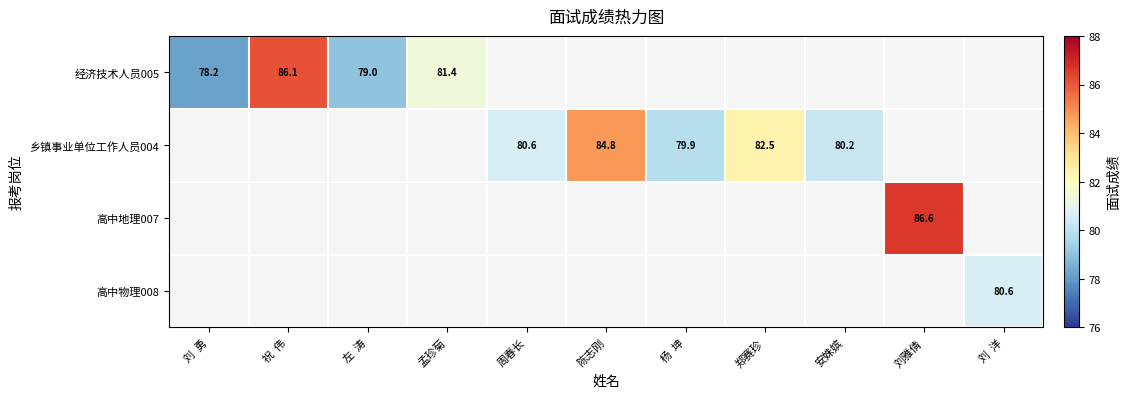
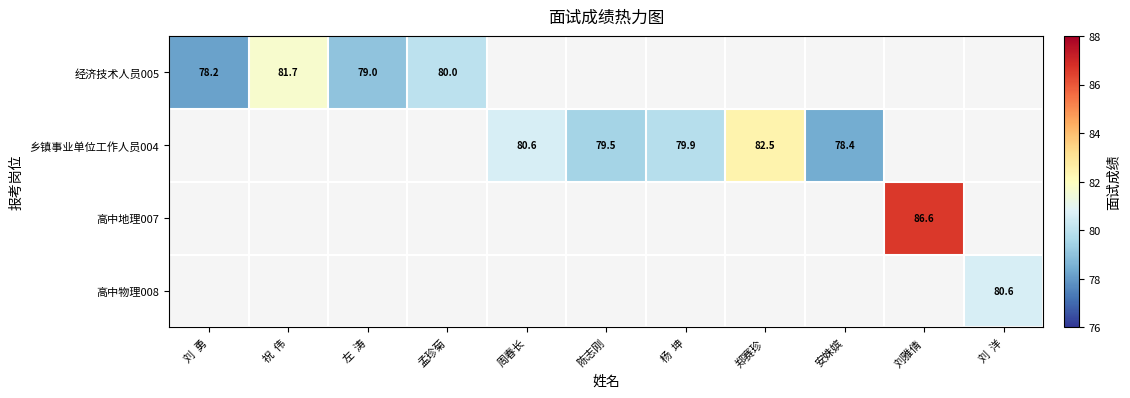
  {
    "经济技术人员005": {
      "刘 勇": 78.2,
-     "祝 伟": 86.1,
+     "祝 伟": 81.7,
      "左 涛": 79.0,
-     "孟珍菊": 81.4
+     "孟珍菊": 80.0
    },
    "乡镇事业单位工作人员004": {
      "周春长": 80.6,
-     "陈志刚": 84.8,
+     "陈志刚": 79.5,
      "杨 坤": 79.9,
      "郑赛珍": 82.5,
-     "安姝嫔": 80.2
+     "安姝嫔": 78.4
    },
    "高中地理007": {
      "刘雅倩": 86.6
    },
    "高中物理008": {
      "刘 洋": 80.6
    }
  }
